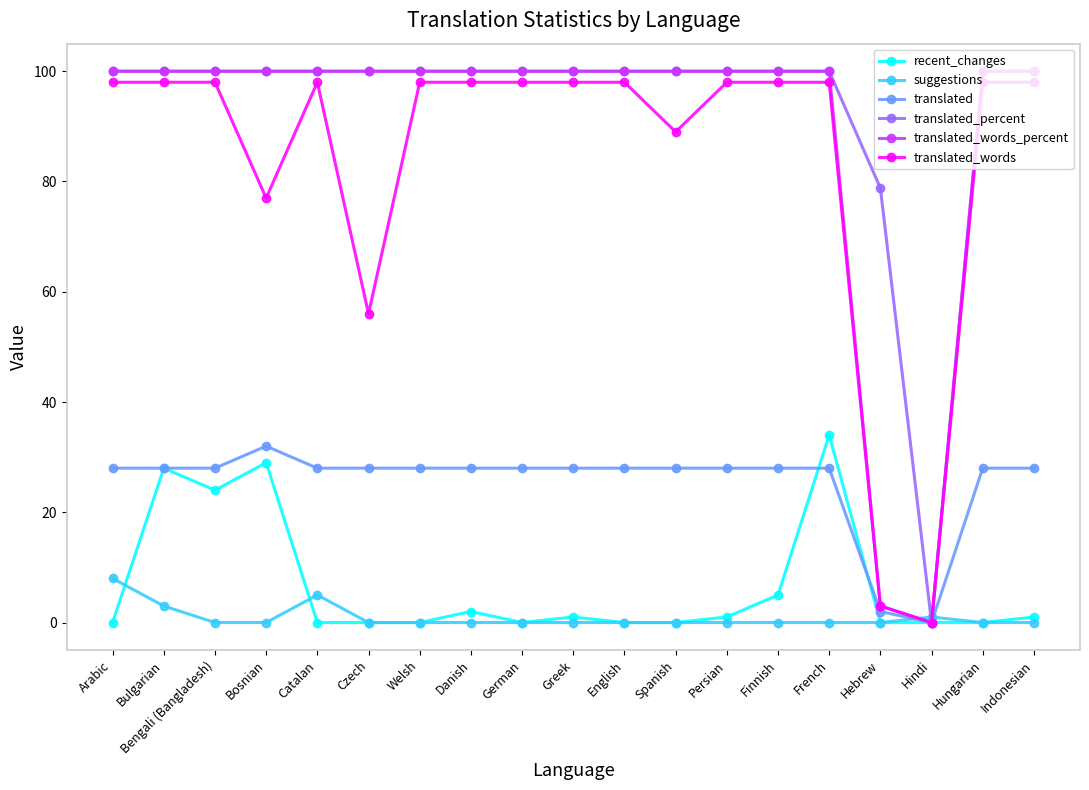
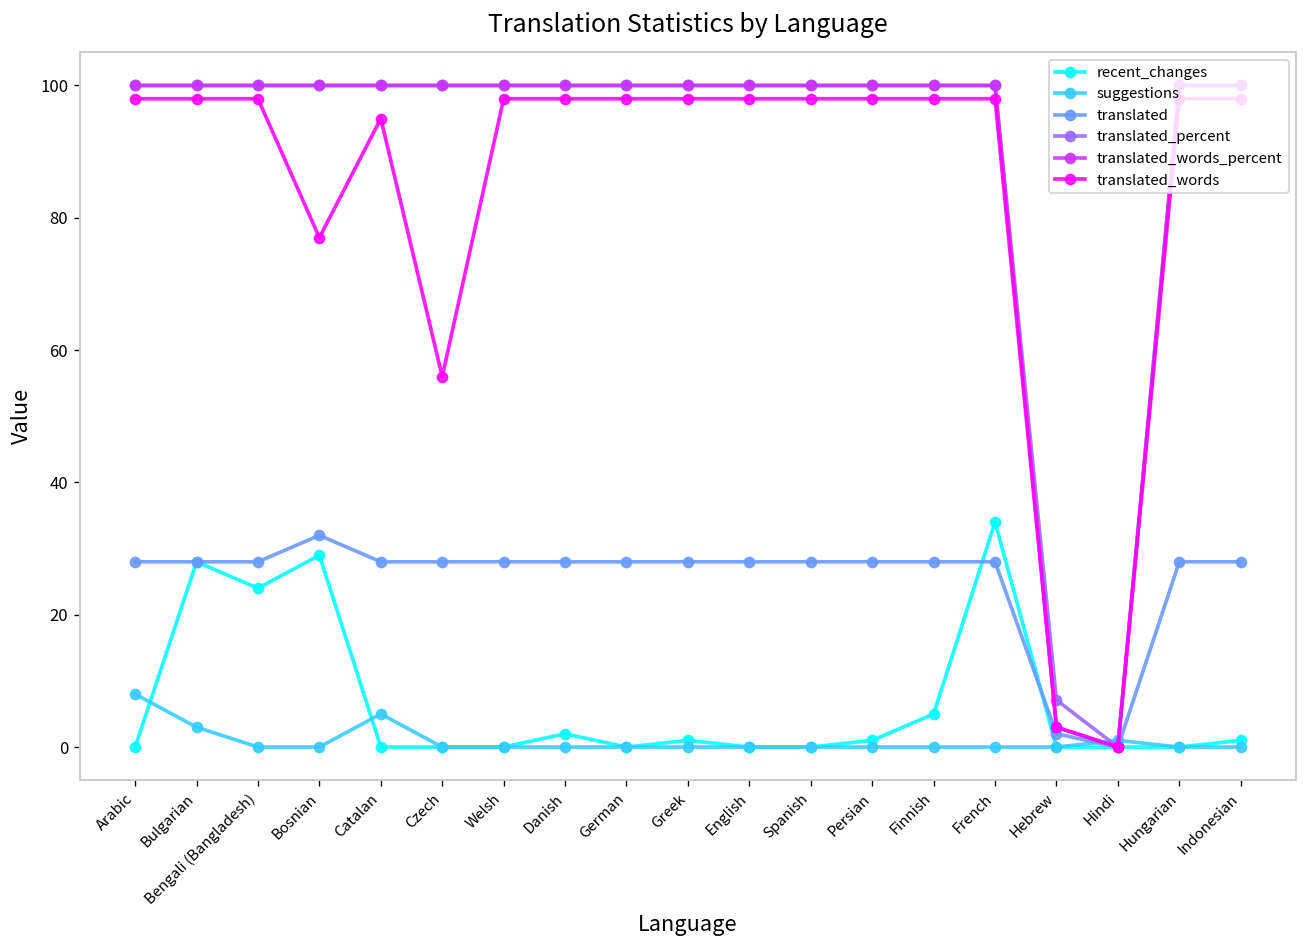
  {
    "recent_changes": {
      "Arabic": 0,
      "Bengali (Bangladesh)": 24,
      "Bosnian": 29,
      "Catalan": 0,
      "Danish": 2,
      "Greek": 1,
      "Persian": 1,
      "Finnish": 5,
      "French": 34,
      "Indonesian": 1
    },
    "suggestions": {
      "Arabic": 8,
      "Bulgarian": 3,
      "Bengali (Bangladesh)": 0,
      "Bosnian": 0,
      "Catalan": 5,
      "Danish": 0,
      "Greek": 0,
      "Persian": 0,
      "Finnish": 0,
      "French": 0,
      "Hindi": 1,
      "Indonesian": 0
    },
    "translated": {
      "Arabic": 28,
      "Bengali (Bangladesh)": 28,
      "Bosnian": 32,
      "Catalan": 28,
      "Czech": 28,
      "Welsh": 28,
      "Danish": 28,
      "German": 28,
      "Greek": 28,
      "English": 28,
      "Spanish": 28,
      "Persian": 28,
      "Finnish": 28,
      "French": 28,
      "Hebrew": 2,
      "Hungarian": 28,
      "Indonesian": 28
    },
    "translated_percent": {
-     "Hebrew": 79
+     "Hebrew": 7
    },
    "translated_words": {
      "Arabic": 98,
      "Bulgarian": 98,
      "Bengali (Bangladesh)": 98,
      "Bosnian": 77,
-     "Catalan": 98,
+     "Catalan": 95,
      "Czech": 56,
      "Welsh": 98,
      "Danish": 98,
      "German": 98,
      "Greek": 98,
      "English": 98,
-     "Spanish": 89,
+     "Spanish": 98,
      "Persian": 98,
      "Finnish": 98,
      "French": 98
    }
  }
